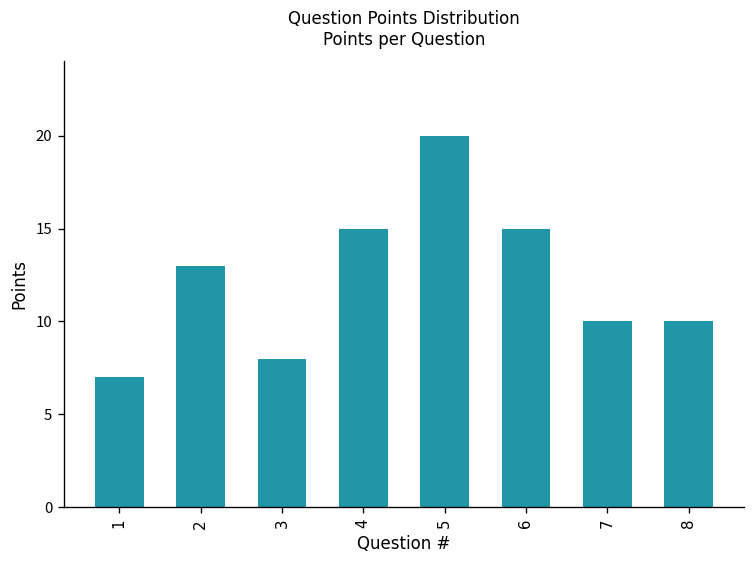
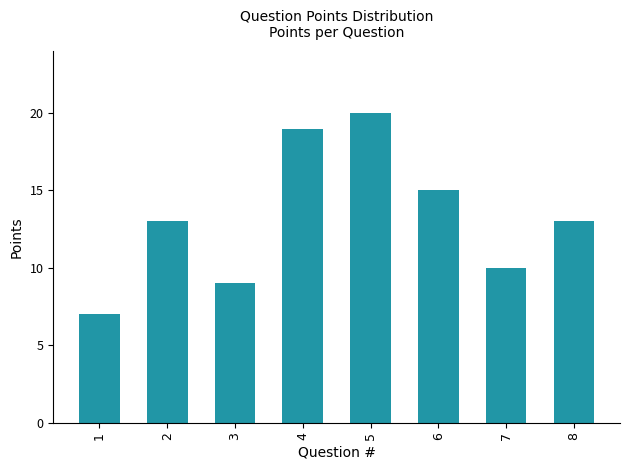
  {
    "1": 7,
    "2": 13,
-   "3": 8,
-   "4": 15,
+   "3": 9,
+   "4": 19,
    "5": 20,
    "6": 15,
    "7": 10,
-   "8": 10
+   "8": 13
  }
